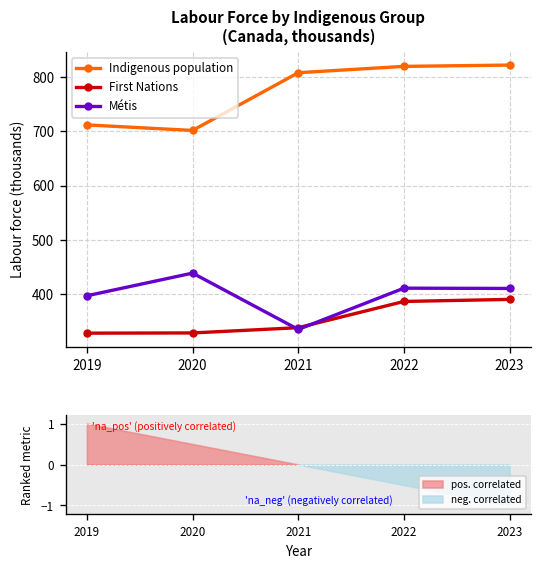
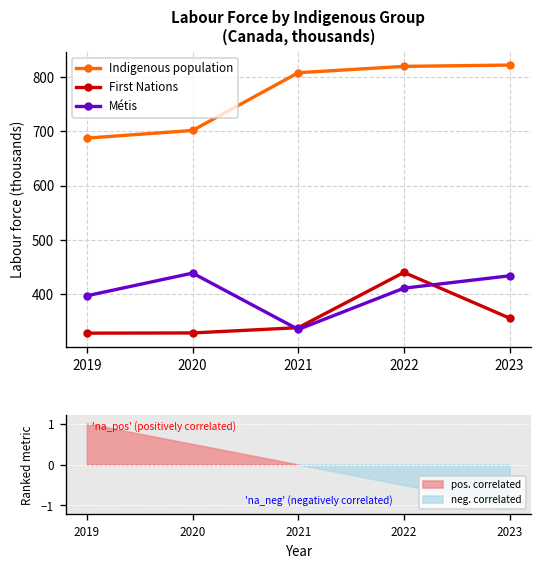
  {
    "Labour Force by Indigenous Group (Canada, thousands)": {
      "Indigenous population": {
-       "2019": 710,
+       "2019": 690,
        "2020": 700,
        "2021": 810,
        "2022": 820,
        "2023": 820
      },
      "First Nations": {
        "2019": 330,
        "2020": 330,
-       "2022": 390,
-       "2023": 390
+       "2022": 440,
+       "2023": 360
      },
      "Métis": {
        "2019": 400,
        "2020": 440,
        "2022": 410,
-       "2023": 410
+       "2023": 430
      }
    }
  }
